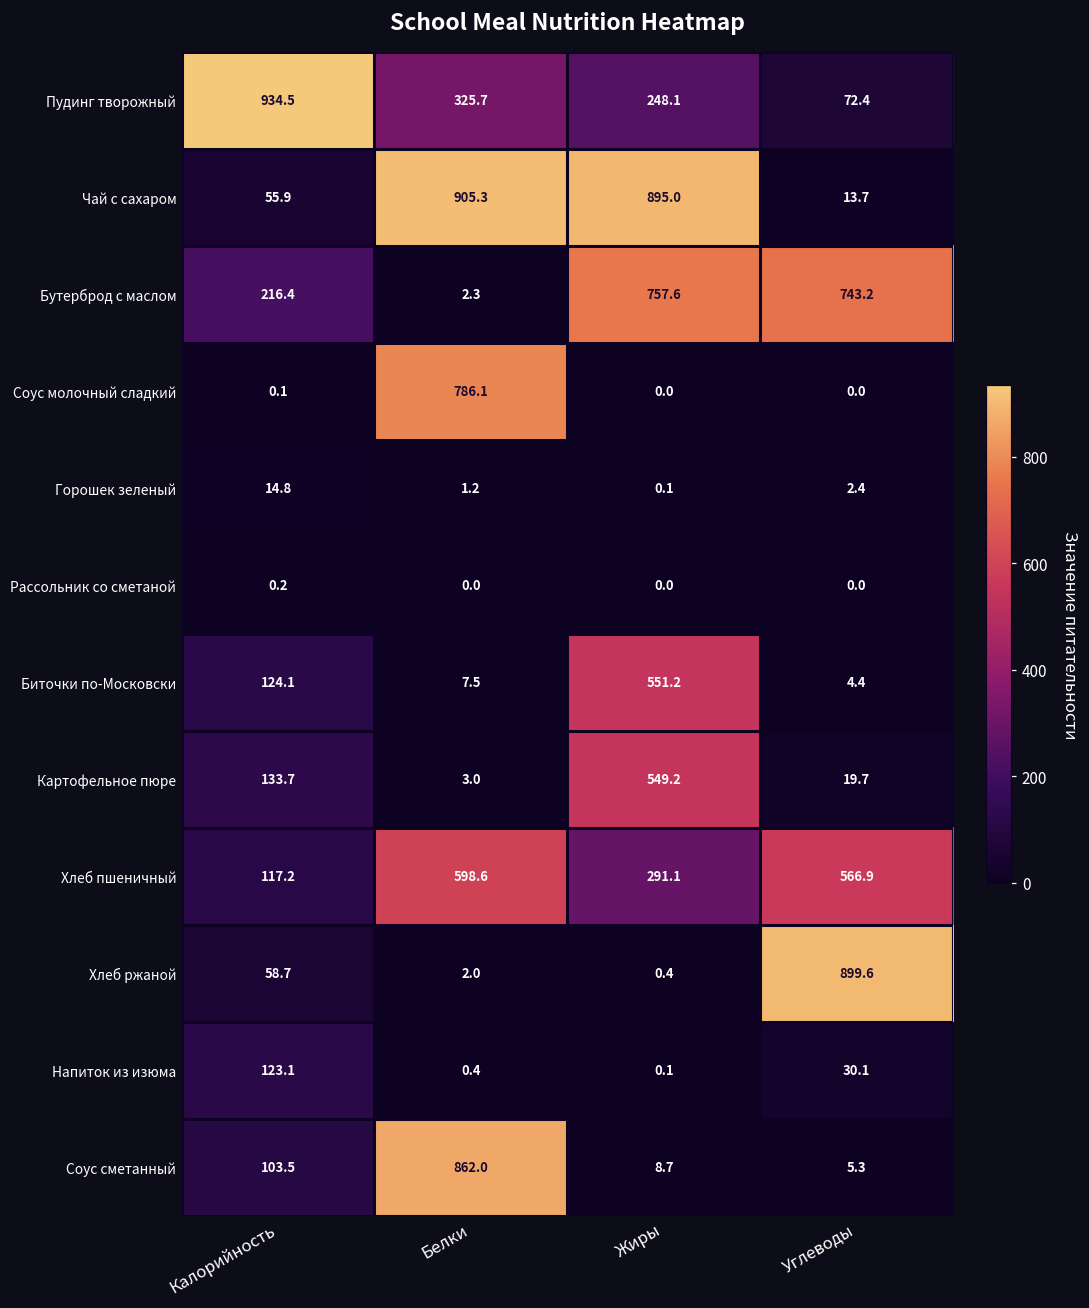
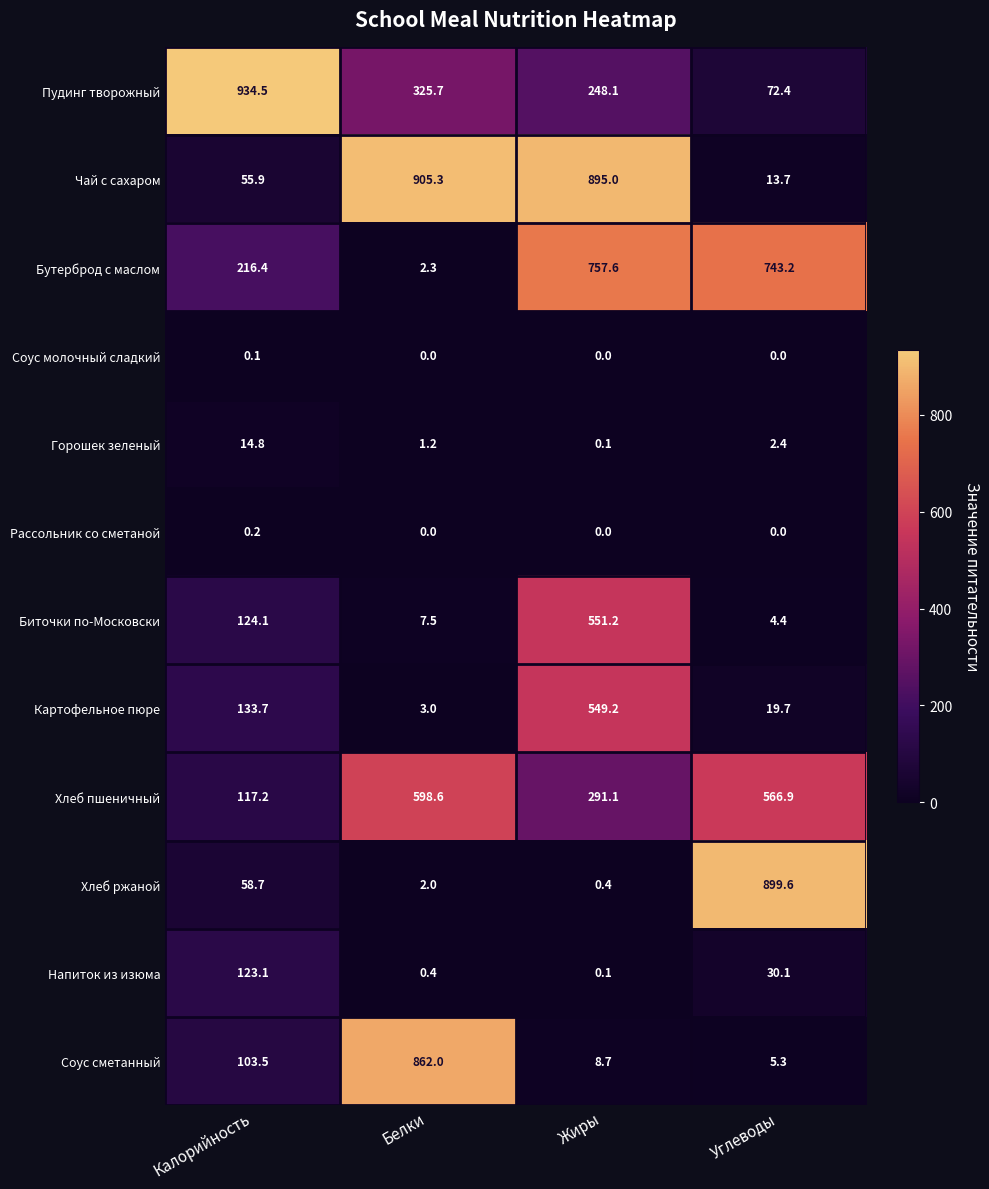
  {
    "Пудинг творожный": {
      "Калорийность": 934.5,
      "Белки": 325.7,
      "Жиры": 248.1,
      "Углеводы": 72.4
    },
    "Чай с сахаром": {
      "Калорийность": 55.9,
      "Белки": 905.3,
      "Жиры": 895.0,
      "Углеводы": 13.7
    },
    "Бутерброд с маслом": {
      "Калорийность": 216.4,
      "Белки": 2.3,
      "Жиры": 757.6,
      "Углеводы": 743.2
    },
    "Соус молочный сладкий": {
      "Калорийность": 0.1,
-     "Белки": 786.1,
+     "Белки": 0.0,
      "Жиры": 0.0,
      "Углеводы": 0.0
    },
    "Горошек зеленый": {
      "Калорийность": 14.8,
      "Белки": 1.2,
      "Жиры": 0.1,
      "Углеводы": 2.4
    },
    "Рассольник со сметаной": {
      "Калорийность": 0.2,
      "Белки": 0.0,
      "Жиры": 0.0,
      "Углеводы": 0.0
    },
    "Биточки по-Московски": {
      "Калорийность": 124.1,
      "Белки": 7.5,
      "Жиры": 551.2,
      "Углеводы": 4.4
    },
    "Картофельное пюре": {
      "Калорийность": 133.7,
      "Белки": 3.0,
      "Жиры": 549.2,
      "Углеводы": 19.7
    },
    "Хлеб пшеничный": {
      "Калорийность": 117.2,
      "Белки": 598.6,
      "Жиры": 291.1,
      "Углеводы": 566.9
    },
    "Хлеб ржаной": {
      "Калорийность": 58.7,
      "Белки": 2.0,
      "Жиры": 0.4,
      "Углеводы": 899.6
    },
    "Напиток из изюма": {
      "Калорийность": 123.1,
      "Белки": 0.4,
      "Жиры": 0.1,
      "Углеводы": 30.1
    },
    "Соус сметанный": {
      "Калорийность": 103.5,
      "Белки": 862.0,
      "Жиры": 8.7,
      "Углеводы": 5.3
    }
  }
